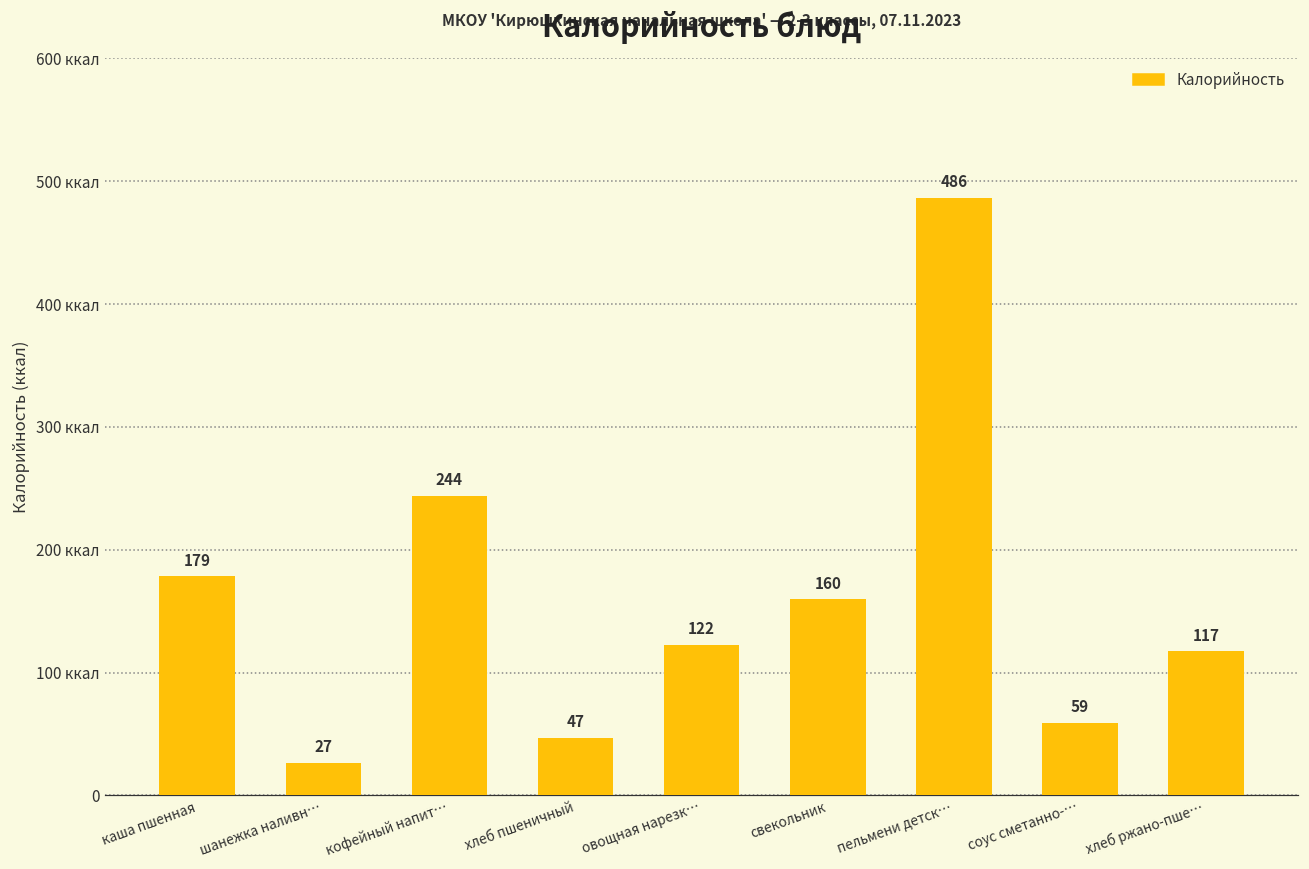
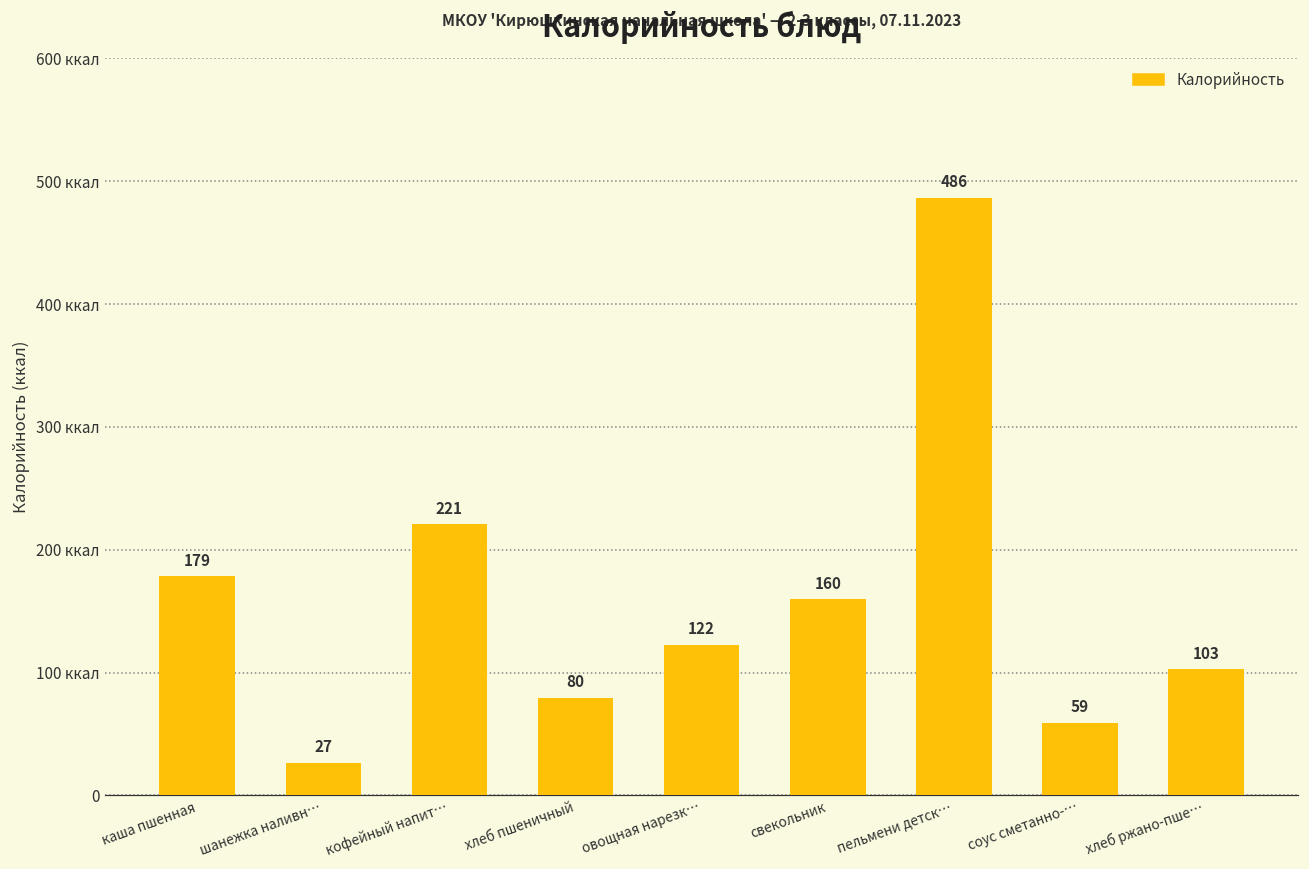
  {
    "каша пшенная": 179,
    "шанежка наливн…": 27,
-   "кофейный напит…": 244,
-   "хлеб пшеничный": 47,
+   "кофейный напит…": 221,
+   "хлеб пшеничный": 80,
    "овощная нарезк…": 122,
    "свекольник": 160,
    "пельмени детск…": 486,
    "соус сметанно-…": 59,
-   "хлеб ржано-пше…": 117
+   "хлеб ржано-пше…": 103
  }
